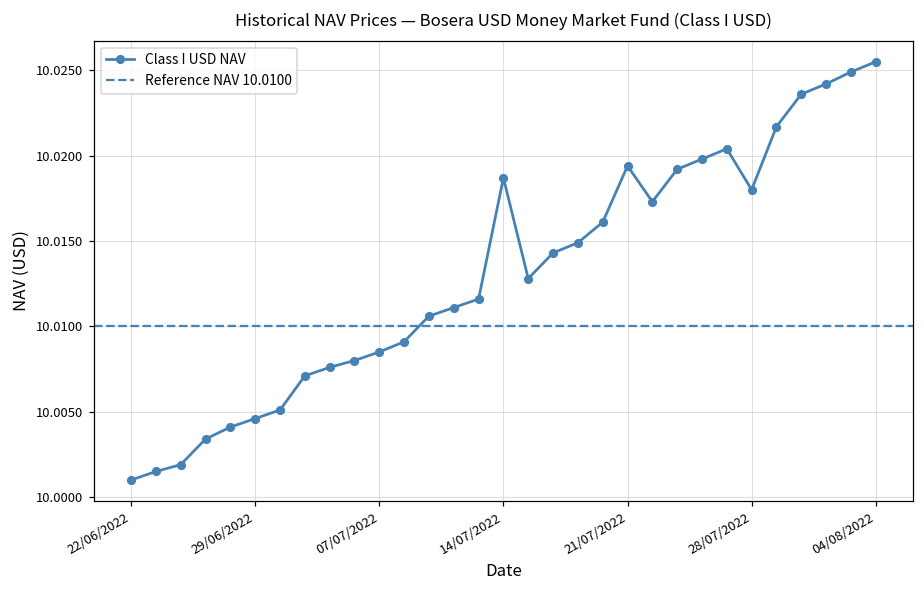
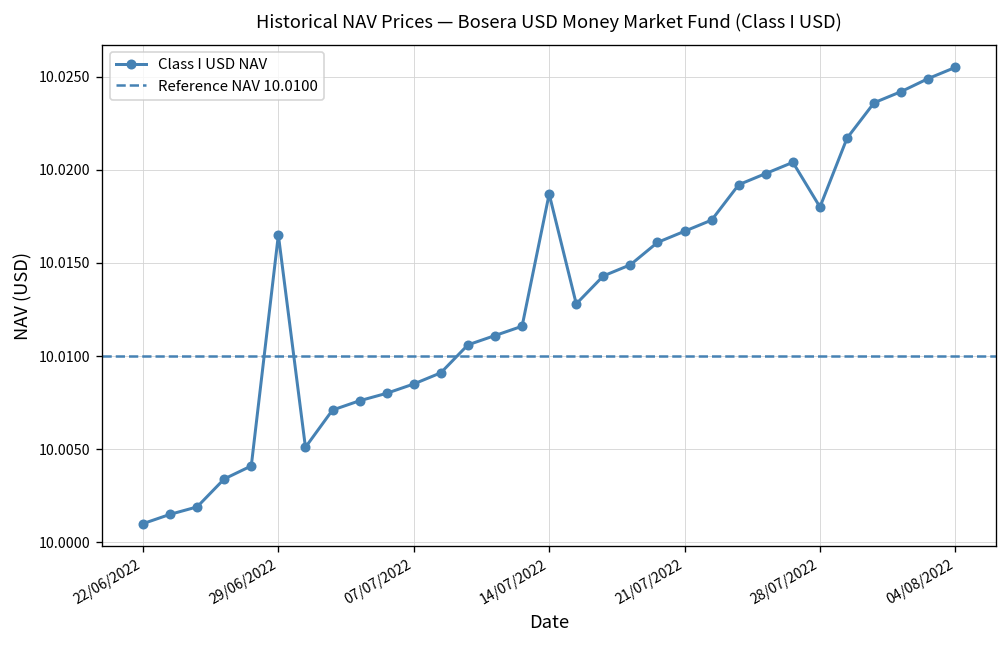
  {
    "22/06/2022": 10.0010,
-   "29/06/2022": 10.0046,
+   "29/06/2022": 10.0165,
    "07/07/2022": 10.0085,
    "14/07/2022": 10.0187,
-   "21/07/2022": 10.0194,
+   "21/07/2022": 10.0167,
    "28/07/2022": 10.0180,
    "04/08/2022": 10.0255
  }
